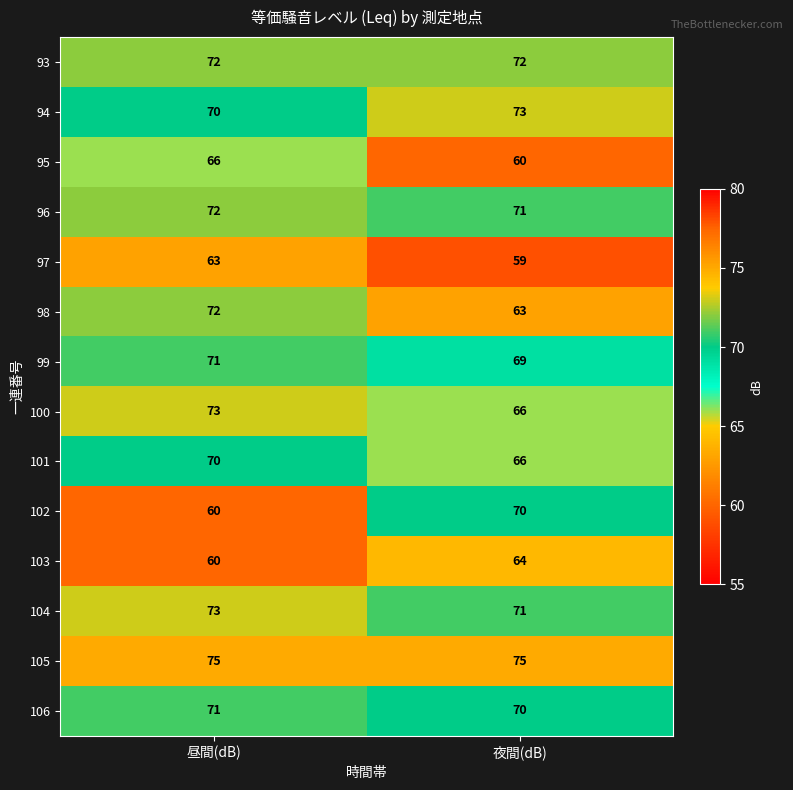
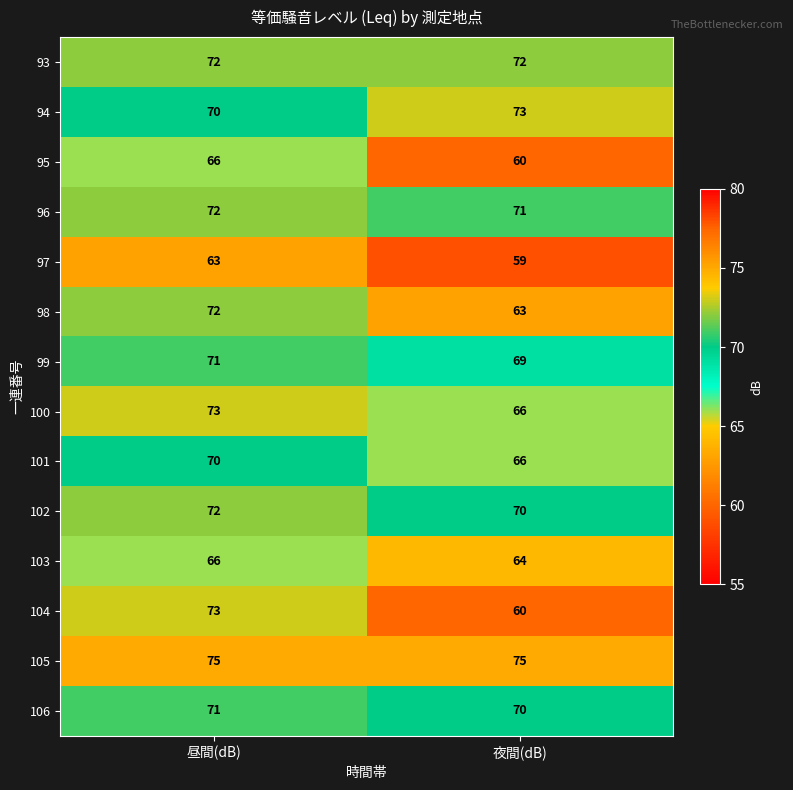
  {
    "93": {
      "昼間(dB)": 72,
      "夜間(dB)": 72
    },
    "94": {
      "昼間(dB)": 70,
      "夜間(dB)": 73
    },
    "95": {
      "昼間(dB)": 66,
      "夜間(dB)": 60
    },
    "96": {
      "昼間(dB)": 72,
      "夜間(dB)": 71
    },
    "97": {
      "昼間(dB)": 63,
      "夜間(dB)": 59
    },
    "98": {
      "昼間(dB)": 72,
      "夜間(dB)": 63
    },
    "99": {
      "昼間(dB)": 71,
      "夜間(dB)": 69
    },
    "100": {
      "昼間(dB)": 73,
      "夜間(dB)": 66
    },
    "101": {
      "昼間(dB)": 70,
      "夜間(dB)": 66
    },
    "102": {
-     "昼間(dB)": 60,
+     "昼間(dB)": 72,
      "夜間(dB)": 70
    },
    "103": {
-     "昼間(dB)": 60,
+     "昼間(dB)": 66,
      "夜間(dB)": 64
    },
    "104": {
      "昼間(dB)": 73,
-     "夜間(dB)": 71
+     "夜間(dB)": 60
    },
    "105": {
      "昼間(dB)": 75,
      "夜間(dB)": 75
    },
    "106": {
      "昼間(dB)": 71,
      "夜間(dB)": 70
    }
  }
